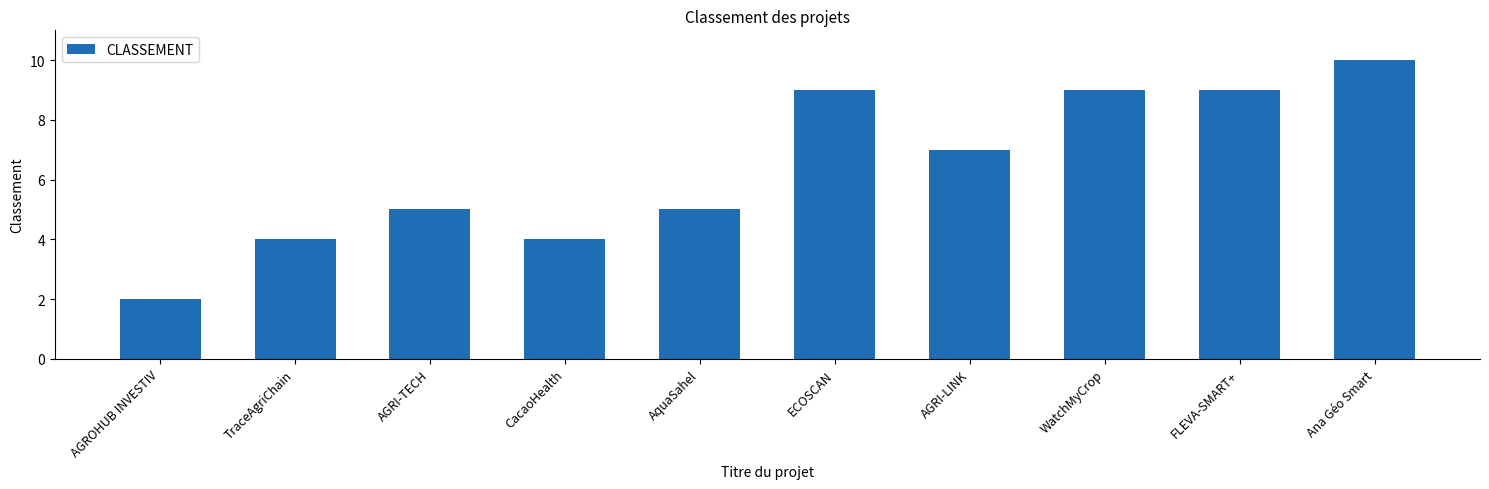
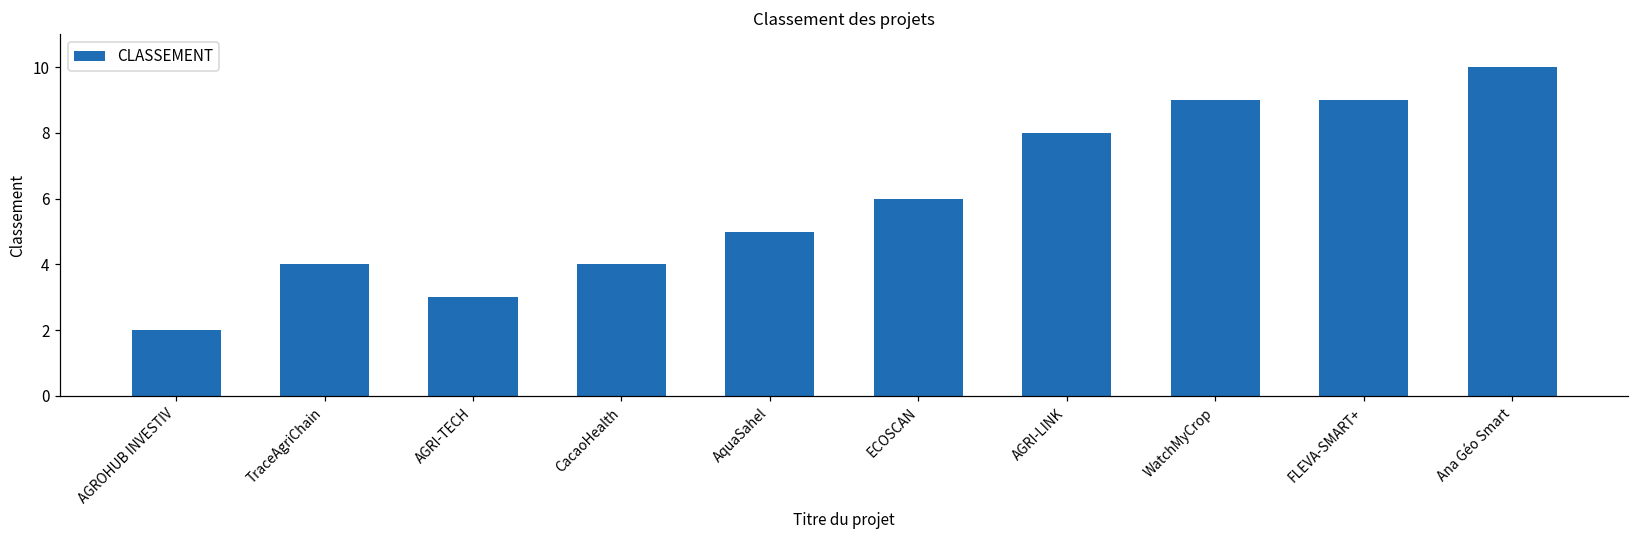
  {
    "AGROHUB INVESTIV": 2,
    "TraceAgriChain": 4,
-   "AGRI-TECH": 5,
+   "AGRI-TECH": 3,
    "CacaoHealth": 4,
    "AquaSahel": 5,
-   "ECOSCAN": 9,
-   "AGRI-LINK": 7,
+   "ECOSCAN": 6,
+   "AGRI-LINK": 8,
    "WatchMyCrop": 9,
    "FLEVA-SMART+": 9,
    "Ana Géo Smart": 10
  }
